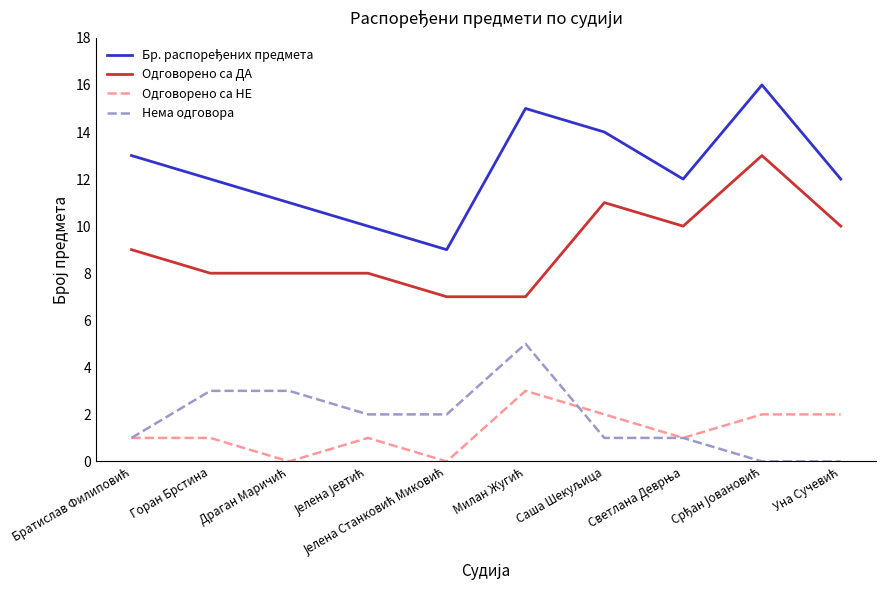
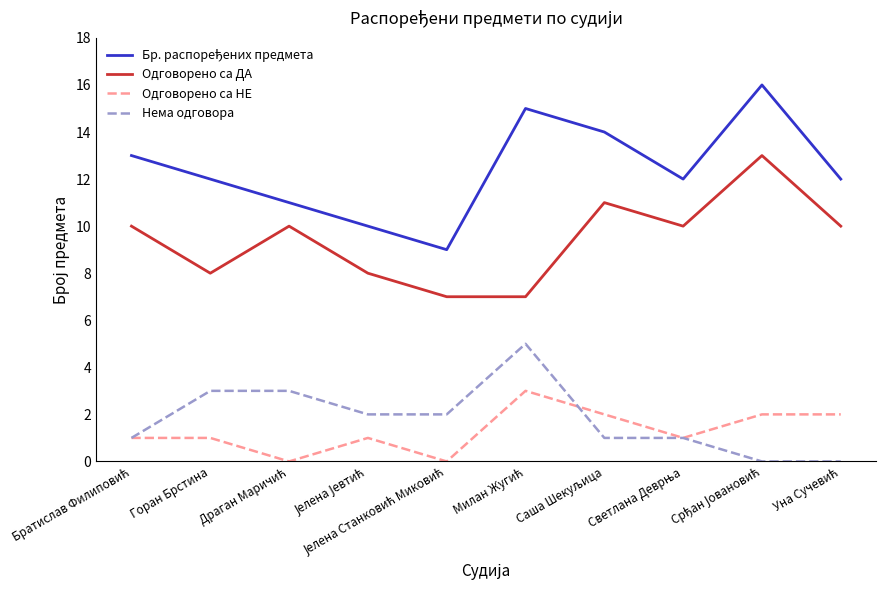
  {
    "Бр. распоређених предмета": {
      "Братислав Филиповић": 13,
      "Горан Брстина": 12,
      "Драган Маричић": 11,
      "Јелена Јевтић": 10,
      "Јелена Станковић Миковић": 9,
      "Милан Жугић": 15,
      "Саша Шекуљица": 14,
      "Светлана Деврња": 12,
      "Срђан Јовановић": 16,
      "Уна Сучевић": 12
    },
    "Одговорено са ДА": {
-     "Братислав Филиповић": 9,
+     "Братислав Филиповић": 10,
      "Горан Брстина": 8,
-     "Драган Маричић": 8,
+     "Драган Маричић": 10,
      "Јелена Јевтић": 8,
      "Јелена Станковић Миковић": 7,
      "Милан Жугић": 7,
      "Саша Шекуљица": 11,
      "Светлана Деврња": 10,
      "Срђан Јовановић": 13,
      "Уна Сучевић": 10
    },
    "Одговорено са НЕ": {
      "Горан Брстина": 1,
      "Драган Маричић": 0,
      "Јелена Јевтић": 1,
      "Јелена Станковић Миковић": 0,
      "Милан Жугић": 3,
      "Саша Шекуљица": 2,
      "Срђан Јовановић": 2,
      "Уна Сучевић": 2
    },
    "Нема одговора": {
      "Горан Брстина": 3,
      "Драган Маричић": 3,
      "Јелена Јевтић": 2,
      "Јелена Станковић Миковић": 2,
      "Милан Жугић": 5,
      "Саша Шекуљица": 1,
      "Срђан Јовановић": 0,
      "Уна Сучевић": 0
    }
  }
